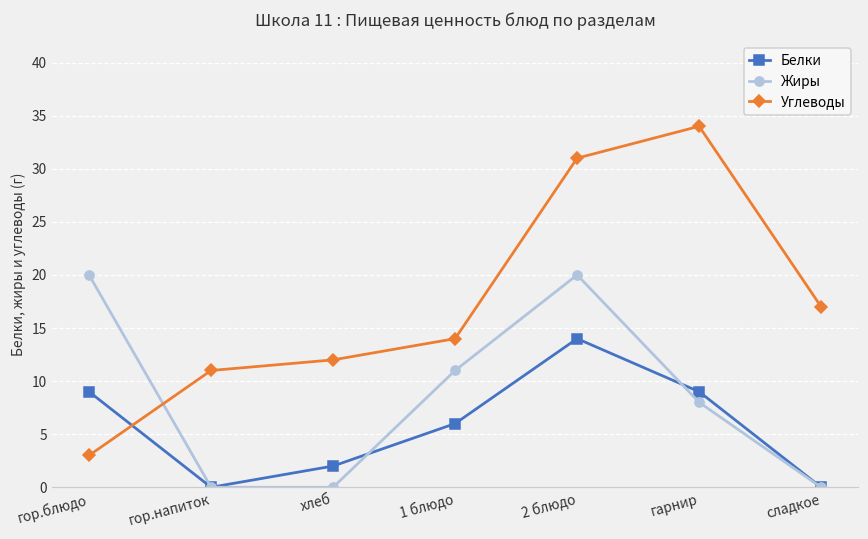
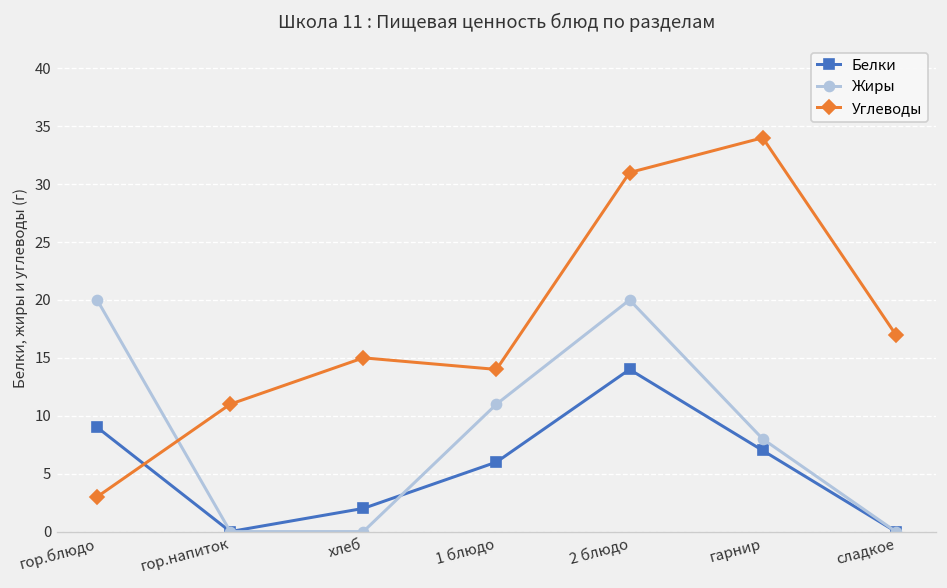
  {
    "Белки": {
      "гор.блюдо": 9,
      "хлеб": 2,
      "1 блюдо": 6,
      "2 блюдо": 14,
-     "гарнир": 9
+     "гарнир": 7
    },
    "Жиры": {
      "гор.блюдо": 20,
      "хлеб": 0,
      "1 блюдо": 11,
      "2 блюдо": 20,
      "гарнир": 8
    },
    "Углеводы": {
      "гор.блюдо": 3,
      "гор.напиток": 11,
-     "хлеб": 12,
+     "хлеб": 15,
      "1 блюдо": 14,
      "2 блюдо": 31,
      "гарнир": 34,
      "сладкое": 17
    }
  }
